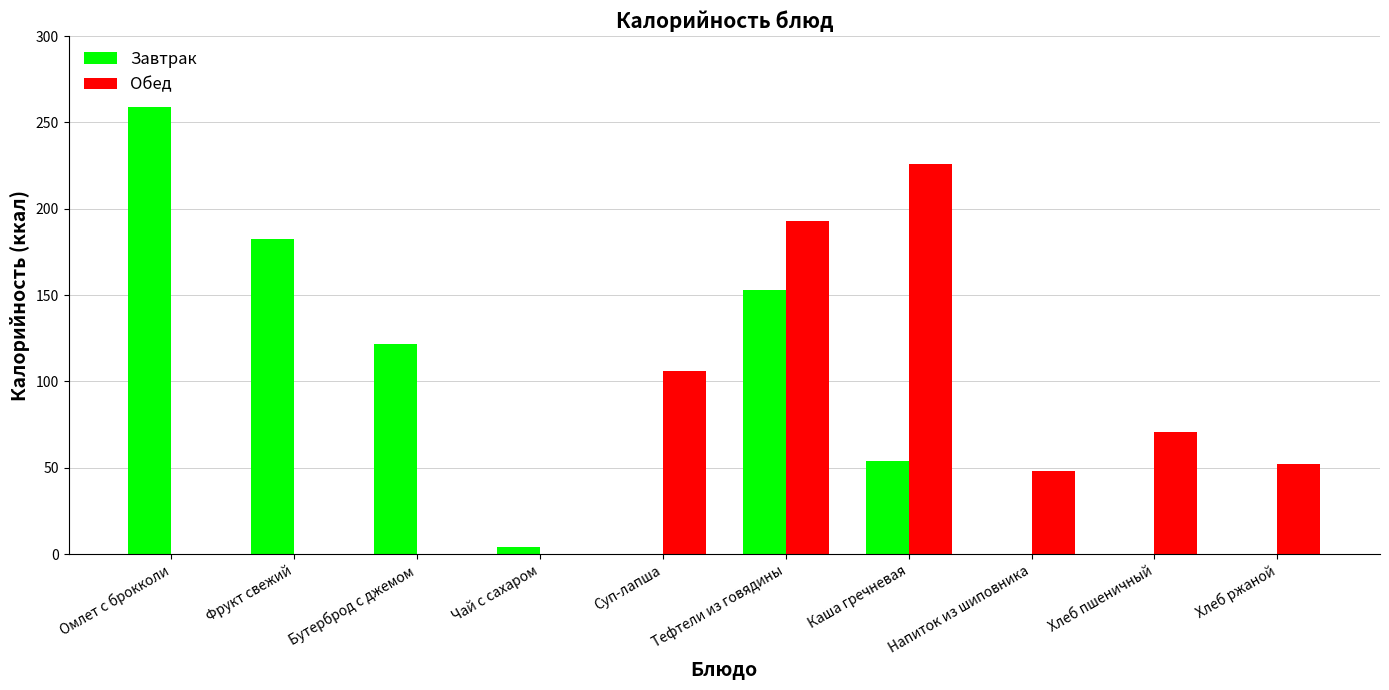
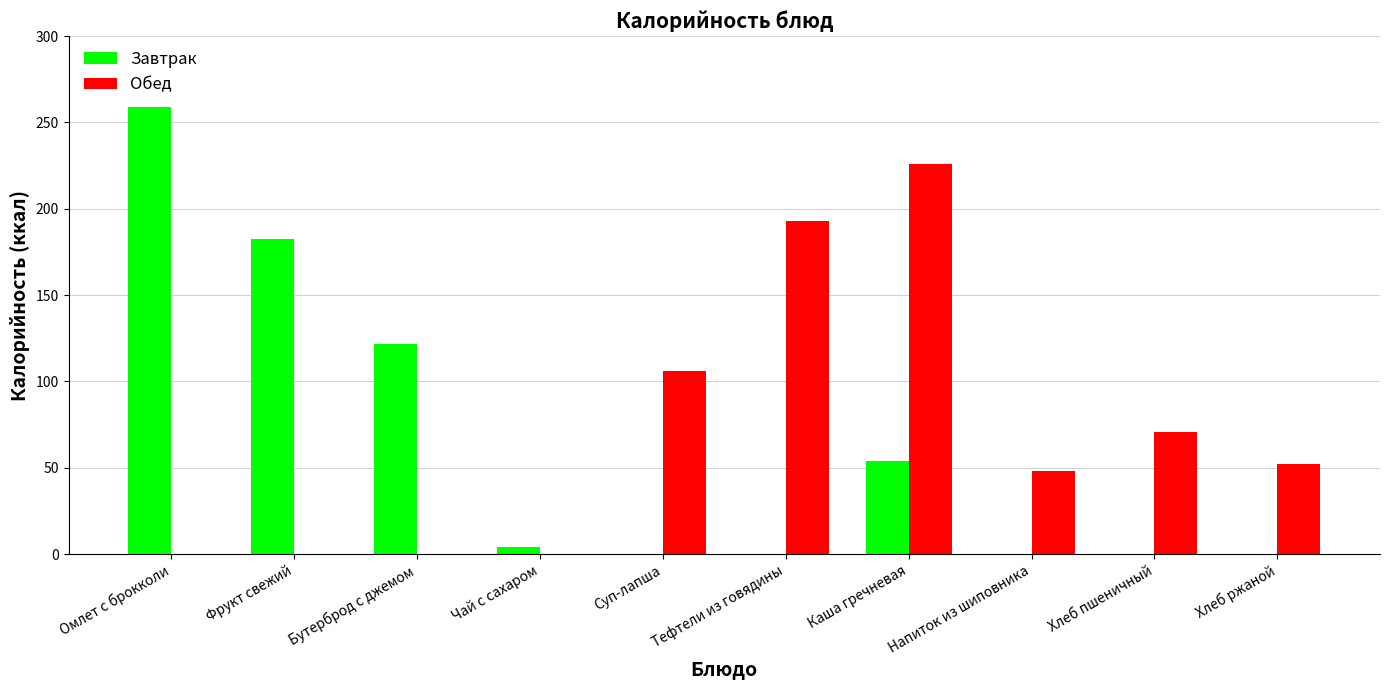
  {
    "Завтрак": {
      "Омлет с брокколи": 259,
      "Фрукт свежий": 182,
      "Бутерброд с джемом": 122,
      "Чай с сахаром": 4,
      "Суп-лапша": 0,
-     "Тефтели из говядины": 153,
+     "Тефтели из говядины": 0,
      "Каша гречневая": 54,
      "Напиток из шиповника": 0,
      "Хлеб пшеничный": 0,
      "Хлеб ржаной": 0
    },
    "Обед": {
      "Омлет с брокколи": 0,
      "Фрукт свежий": 0,
      "Бутерброд с джемом": 0,
      "Чай с сахаром": 0,
      "Суп-лапша": 106,
      "Тефтели из говядины": 193,
      "Каша гречневая": 226,
      "Напиток из шиповника": 48,
      "Хлеб пшеничный": 71,
      "Хлеб ржаной": 52
    }
  }
